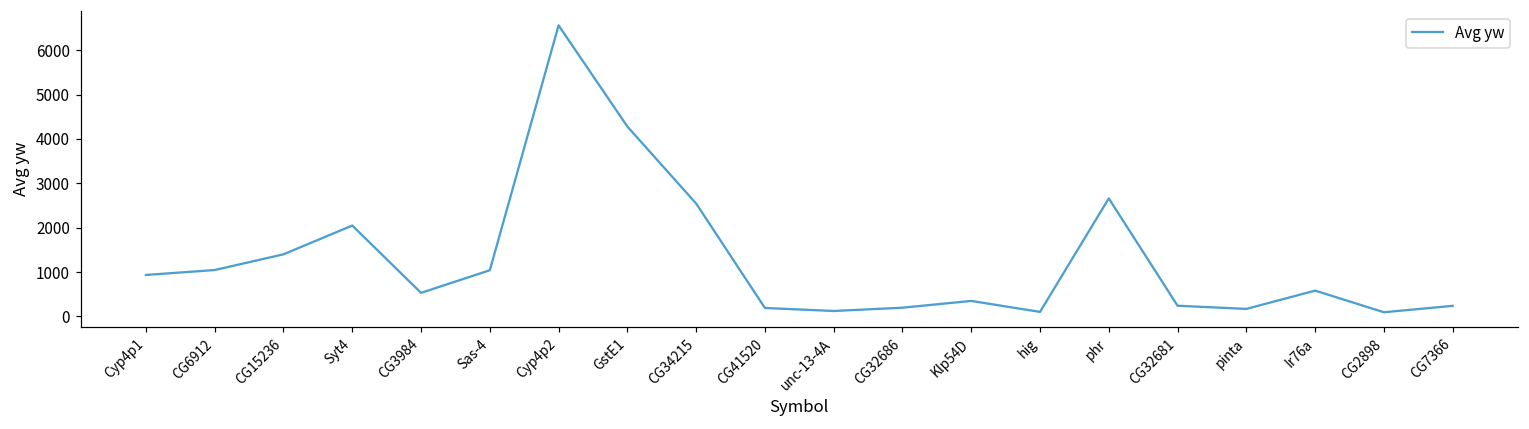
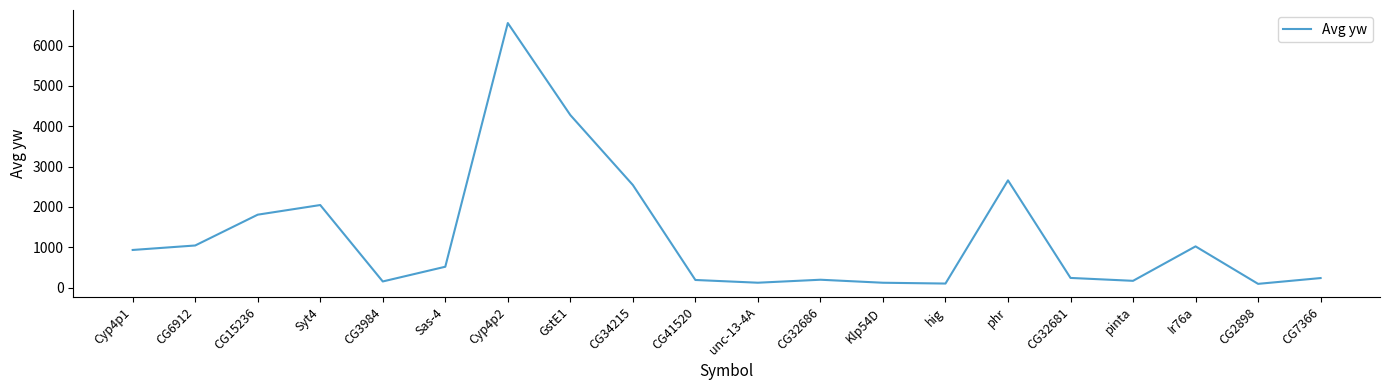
  {
    "Cyp4p1": 900,
    "CG6912": 1000,
-   "CG15236": 1400,
+   "CG15236": 1800,
    "Syt4": 2000,
-   "CG3984": 500,
-   "Sas-4": 1000,
+   "CG3984": 200,
+   "Sas-4": 500,
    "Cyp4p2": 6600,
    "GstE1": 4300,
    "CG34215": 2500,
    "CG41520": 200,
    "unc-13-4A": 100,
    "CG32686": 200,
-   "Klp54D": 300,
+   "Klp54D": 100,
    "hig": 100,
    "phr": 2700,
    "CG32681": 200,
    "pinta": 200,
-   "Ir76a": 600,
+   "Ir76a": 1000,
    "CG2898": 100,
    "CG7366": 200
  }
